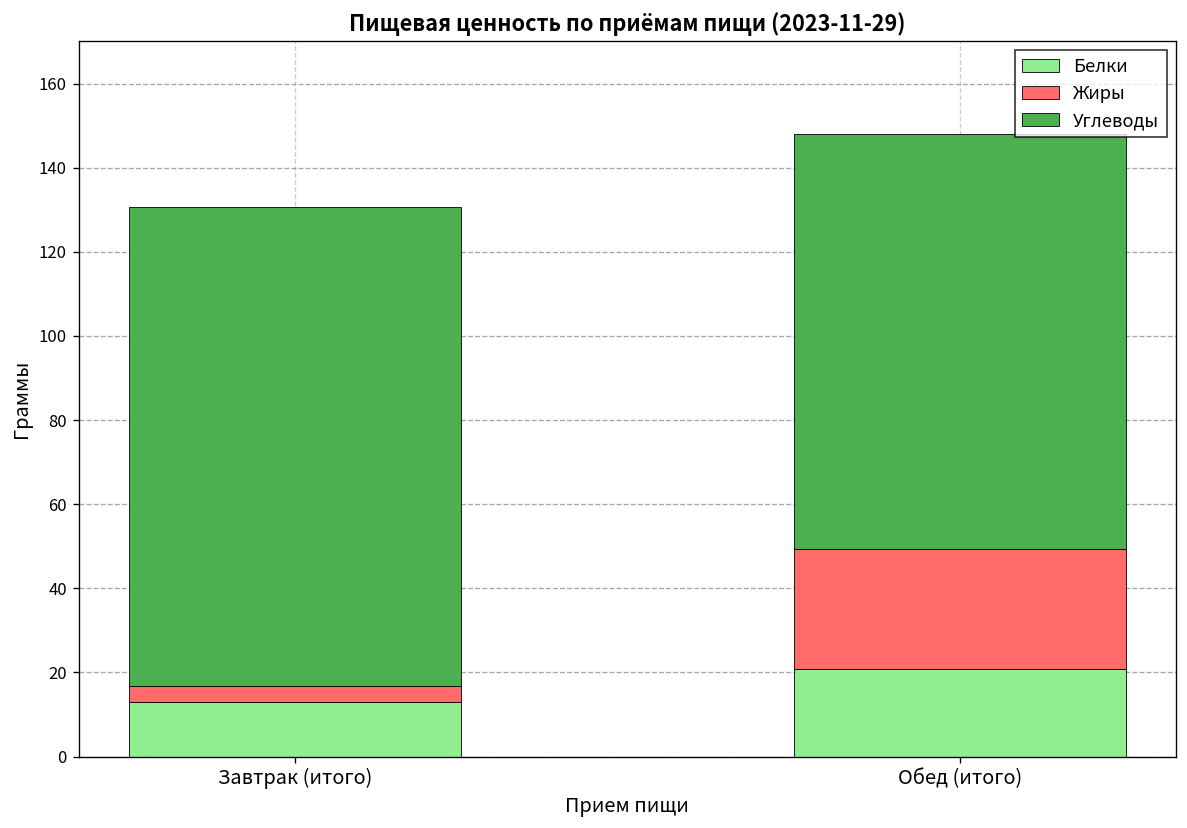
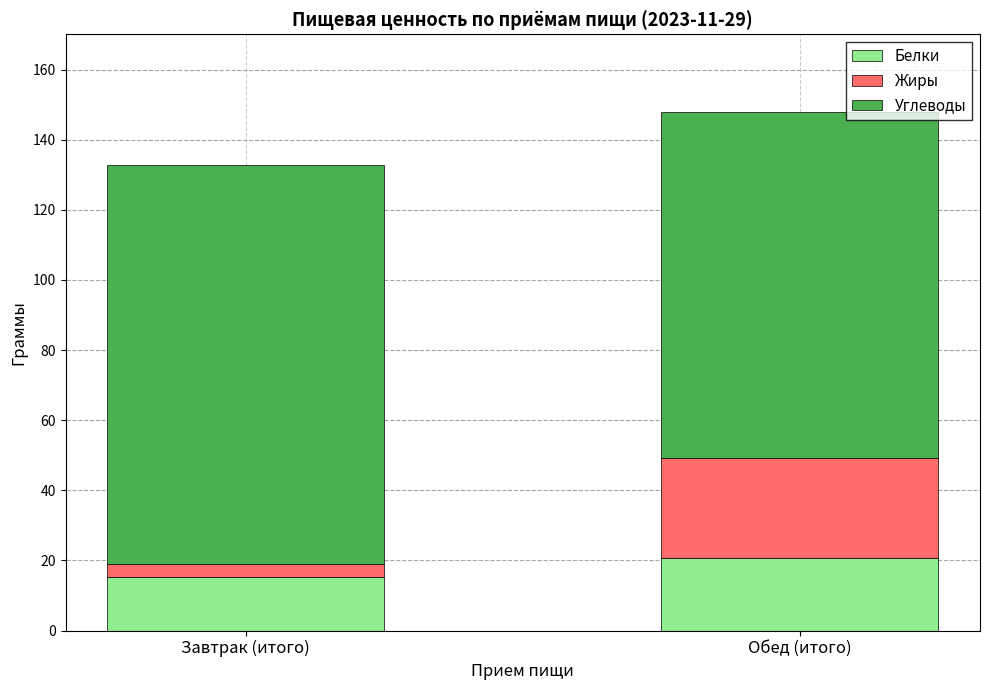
  {
    "Белки": {
-     "Завтрак (итого)": 13,
+     "Завтрак (итого)": 15,
      "Обед (итого)": 21
    },
    "Жиры": {
      "Завтрак (итого)": 4,
      "Обед (итого)": 29
    },
    "Углеводы": {
      "Завтрак (итого)": 114,
      "Обед (итого)": 99
    }
  }
